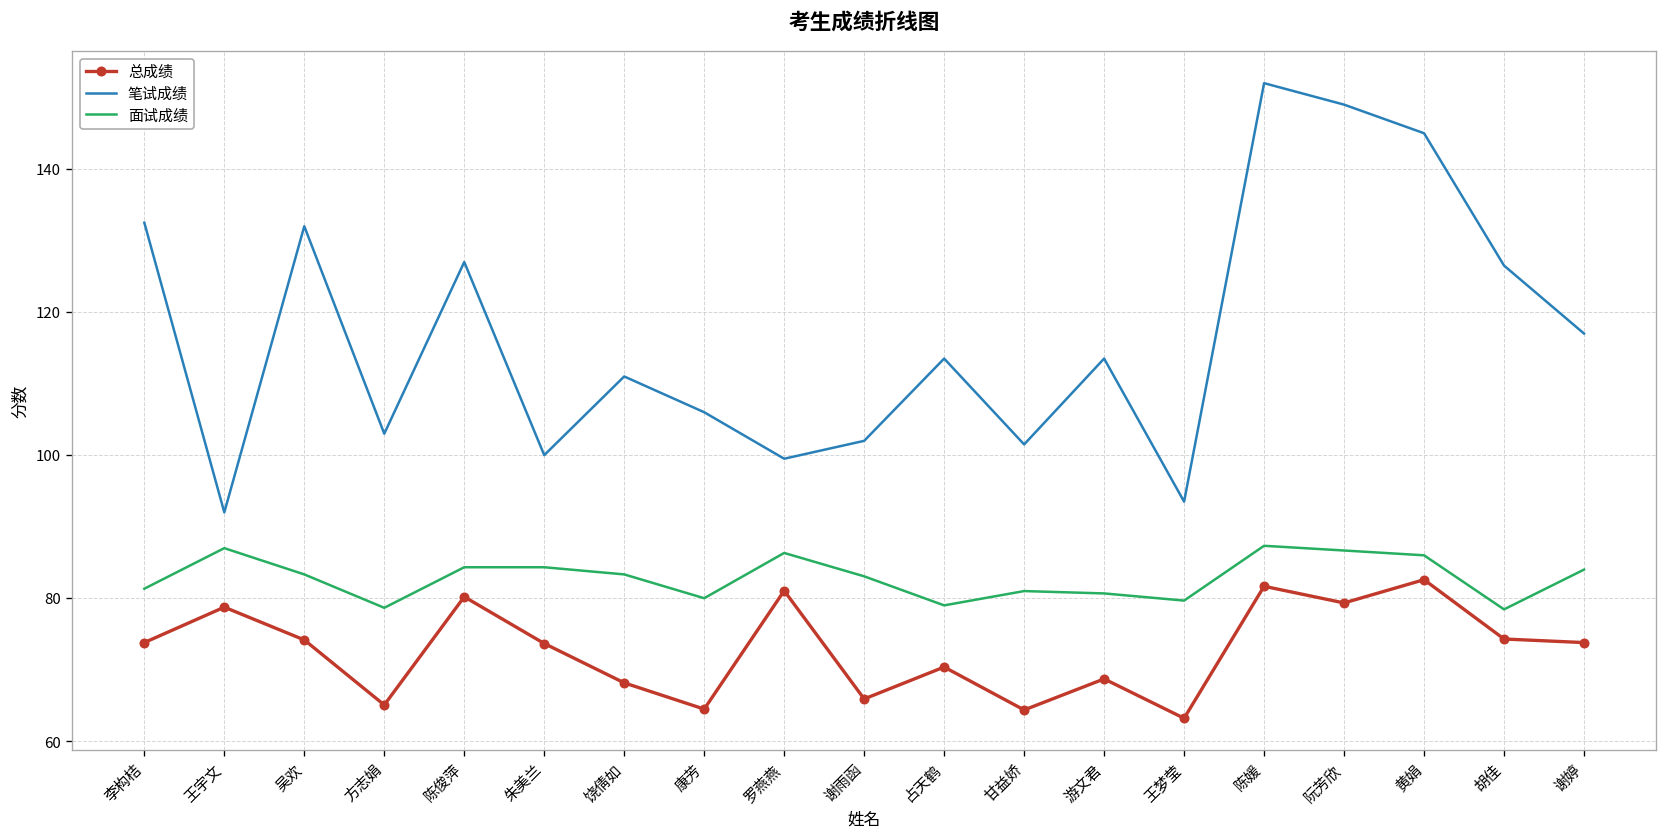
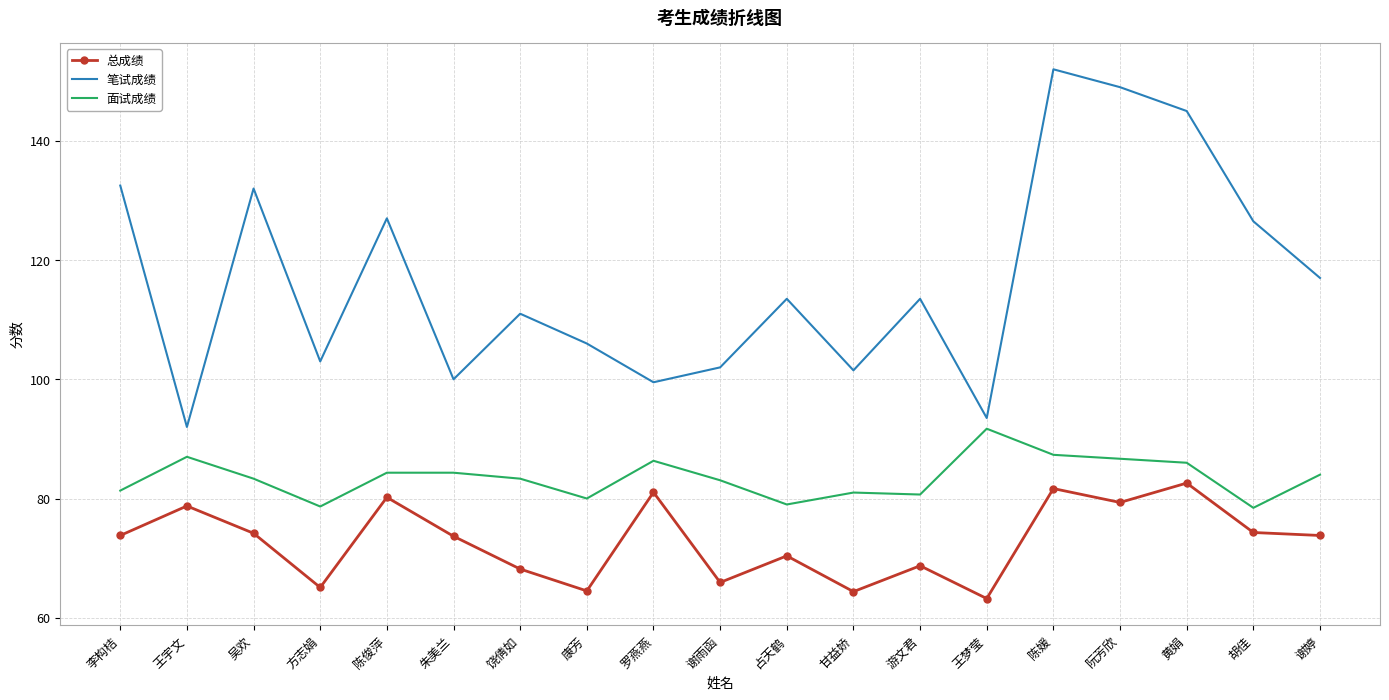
  {
    "总成绩": {
      "李构桔": 74,
      "王宇文": 79,
      "吴欢": 74,
      "方志娟": 65,
      "陈俊萍": 80,
      "朱美兰": 74,
      "饶倩如": 68,
      "康芳": 65,
      "罗燕燕": 81,
      "谢雨函": 66,
      "占天鹤": 70,
      "甘益娇": 64,
      "游文君": 69,
      "王梦莹": 63,
      "陈媛": 82,
      "阮芳欣": 79,
      "黄娟": 83,
      "胡佳": 74,
      "谢婷": 74
    },
    "笔试成绩": {
      "李构桔": 133,
      "王宇文": 92,
      "吴欢": 132,
      "方志娟": 103,
      "陈俊萍": 127,
      "朱美兰": 100,
      "饶倩如": 111,
      "康芳": 106,
      "罗燕燕": 100,
      "谢雨函": 102,
      "占天鹤": 114,
      "甘益娇": 102,
      "游文君": 114,
      "王梦莹": 94,
      "陈媛": 152,
      "阮芳欣": 149,
      "黄娟": 145,
      "胡佳": 127,
      "谢婷": 117
    },
    "面试成绩": {
      "李构桔": 81,
      "王宇文": 87,
      "吴欢": 83,
      "方志娟": 79,
      "陈俊萍": 84,
      "朱美兰": 84,
      "饶倩如": 83,
      "康芳": 80,
      "罗燕燕": 86,
      "谢雨函": 83,
      "占天鹤": 79,
      "甘益娇": 81,
      "游文君": 81,
-     "王梦莹": 80,
+     "王梦莹": 92,
      "陈媛": 87,
      "阮芳欣": 87,
      "黄娟": 86,
      "胡佳": 78,
      "谢婷": 84
    }
  }
